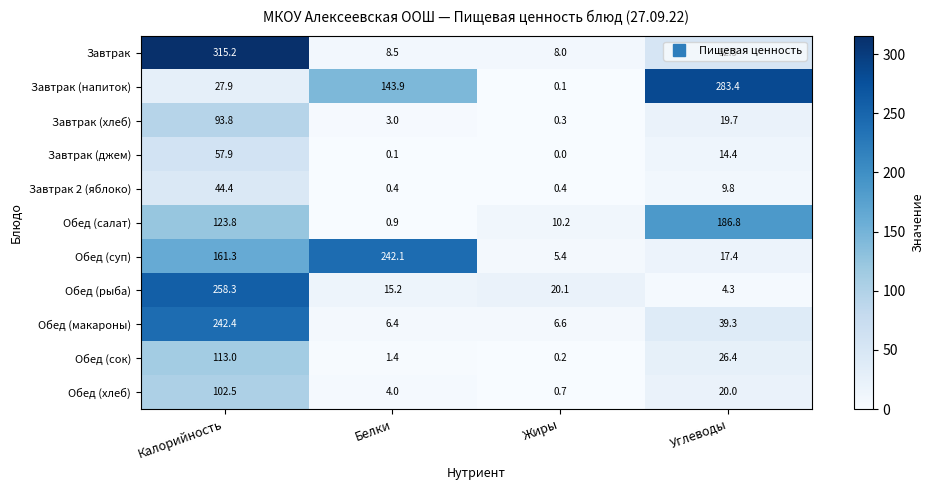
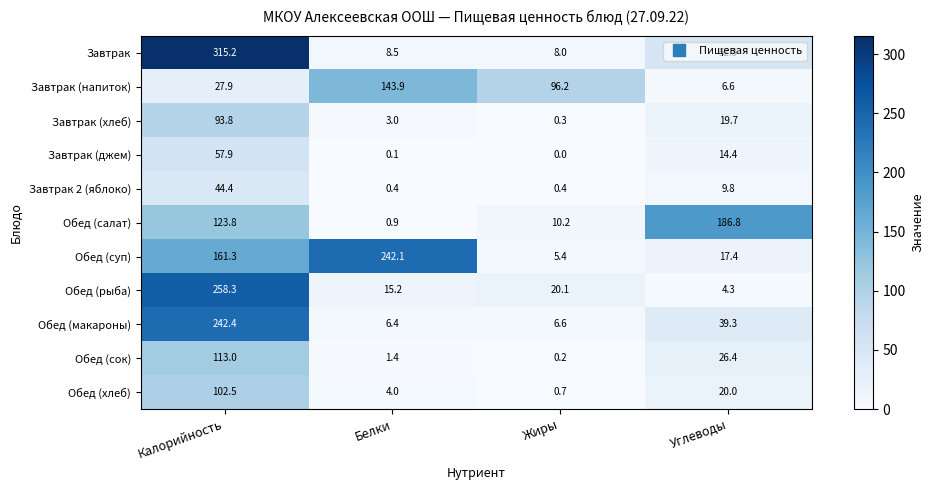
  {
    "Завтрак": {
      "Калорийность": 315.2,
      "Белки": 8.5,
      "Жиры": 8.0
    },
    "Завтрак (напиток)": {
      "Калорийность": 27.9,
      "Белки": 143.9,
-     "Жиры": 0.1,
-     "Углеводы": 283.4
+     "Жиры": 96.2,
+     "Углеводы": 6.6
    },
    "Завтрак (хлеб)": {
      "Калорийность": 93.8,
      "Белки": 3.0,
      "Жиры": 0.3,
      "Углеводы": 19.7
    },
    "Завтрак (джем)": {
      "Калорийность": 57.9,
      "Белки": 0.1,
      "Жиры": 0.0,
      "Углеводы": 14.4
    },
    "Завтрак 2 (яблоко)": {
      "Калорийность": 44.4,
      "Белки": 0.4,
      "Жиры": 0.4,
      "Углеводы": 9.8
    },
    "Обед (салат)": {
      "Калорийность": 123.8,
      "Белки": 0.9,
      "Жиры": 10.2,
      "Углеводы": 186.8
    },
    "Обед (суп)": {
      "Калорийность": 161.3,
      "Белки": 242.1,
      "Жиры": 5.4,
      "Углеводы": 17.4
    },
    "Обед (рыба)": {
      "Калорийность": 258.3,
      "Белки": 15.2,
      "Жиры": 20.1,
      "Углеводы": 4.3
    },
    "Обед (макароны)": {
      "Калорийность": 242.4,
      "Белки": 6.4,
      "Жиры": 6.6,
      "Углеводы": 39.3
    },
    "Обед (сок)": {
      "Калорийность": 113.0,
      "Белки": 1.4,
      "Жиры": 0.2,
      "Углеводы": 26.4
    },
    "Обед (хлеб)": {
      "Калорийность": 102.5,
      "Белки": 4.0,
      "Жиры": 0.7,
      "Углеводы": 20.0
    }
  }
